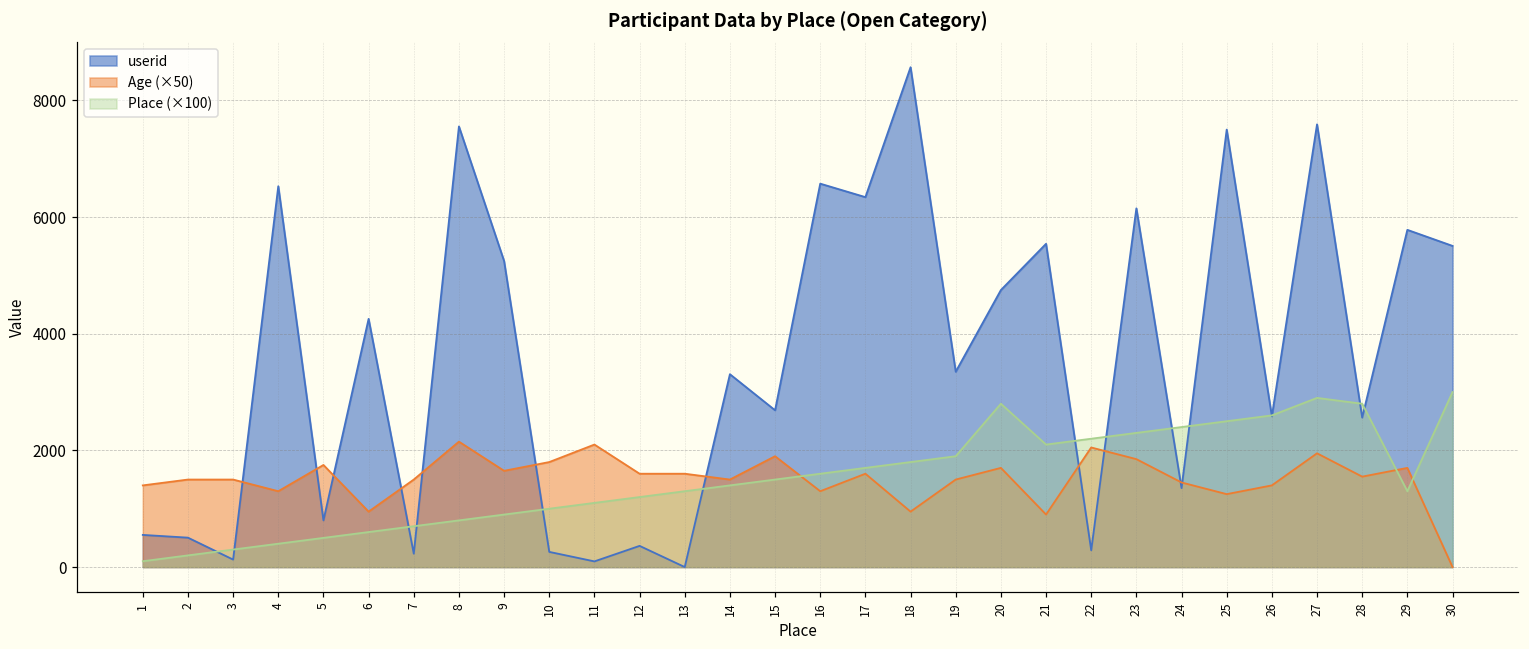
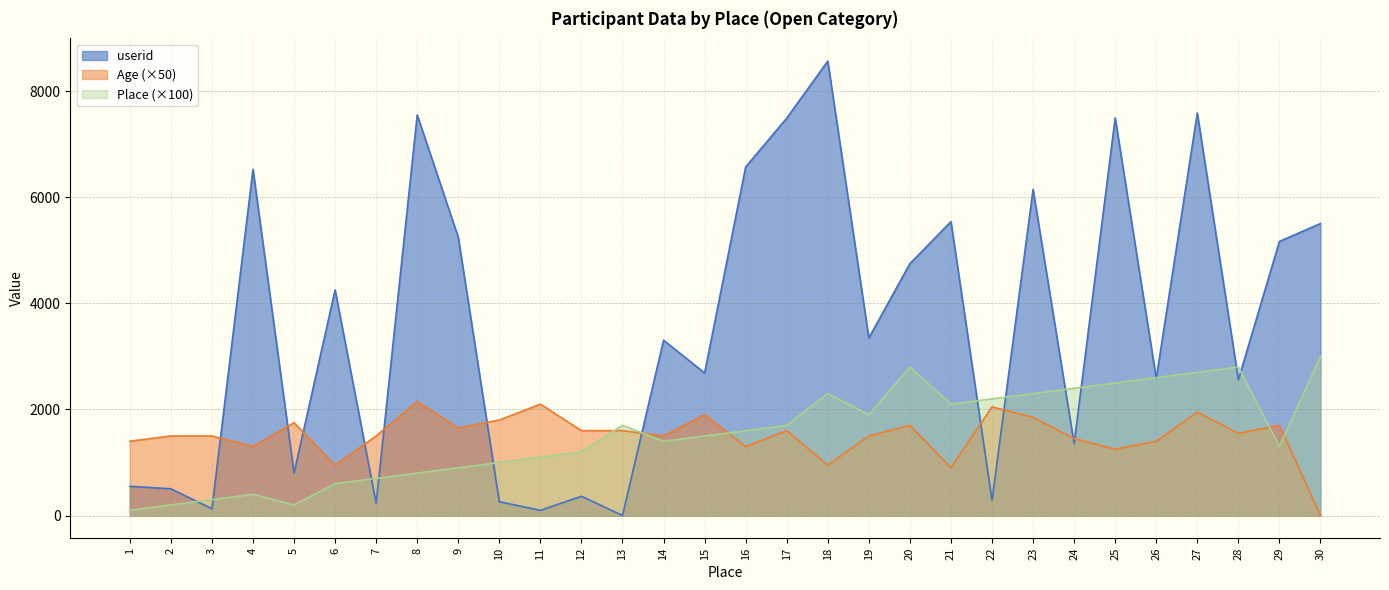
  {
    "userid": {
      "1": 600,
      "2": 500,
      "3": 100,
      "4": 6500,
      "5": 800,
      "6": 4300,
      "7": 200,
      "8": 7600,
      "9": 5200,
      "10": 300,
      "11": 100,
      "12": 400,
      "13": 0,
      "14": 3300,
      "15": 2700,
      "16": 6600,
-     "17": 6300,
+     "17": 7500,
      "18": 8600,
      "19": 3300,
      "20": 4700,
      "21": 5500,
      "22": 300,
      "23": 6200,
      "24": 1400,
      "25": 7500,
      "27": 7600,
      "28": 2600,
-     "29": 5800,
+     "29": 5200,
      "30": 5500
    },
    "Age (×50)": {
      "1": 1400,
      "2": 1500,
      "3": 1500,
      "4": 1300,
      "5": 1800,
      "6": 1000,
      "7": 1500,
      "8": 2200,
      "9": 1700,
      "10": 1800,
      "11": 2100,
      "12": 1600,
      "13": 1600,
      "14": 1500,
      "15": 1900,
      "16": 1300,
      "17": 1600,
      "18": 1000,
      "19": 1500,
      "20": 1700,
      "21": 900,
      "22": 2100,
      "23": 1900,
      "24": 1500,
      "25": 1300,
      "26": 1400,
      "27": 2000,
      "28": 1600,
      "29": 1700,
      "30": 0
    },
    "Place (×100)": {
      "1": 100,
      "2": 200,
      "3": 300,
      "4": 400,
-     "5": 500,
+     "5": 200,
      "6": 600,
      "7": 700,
      "8": 800,
      "9": 900,
      "10": 1000,
      "11": 1100,
      "12": 1200,
-     "13": 1300,
+     "13": 1700,
      "14": 1400,
      "15": 1500,
      "16": 1600,
      "17": 1700,
-     "18": 1800,
+     "18": 2300,
      "19": 1900,
      "20": 2800,
      "21": 2100,
      "22": 2200,
      "23": 2300,
      "24": 2400,
      "25": 2500,
-     "27": 2900,
+     "27": 2700,
      "28": 2800,
      "29": 1300,
      "30": 3000
    }
  }
